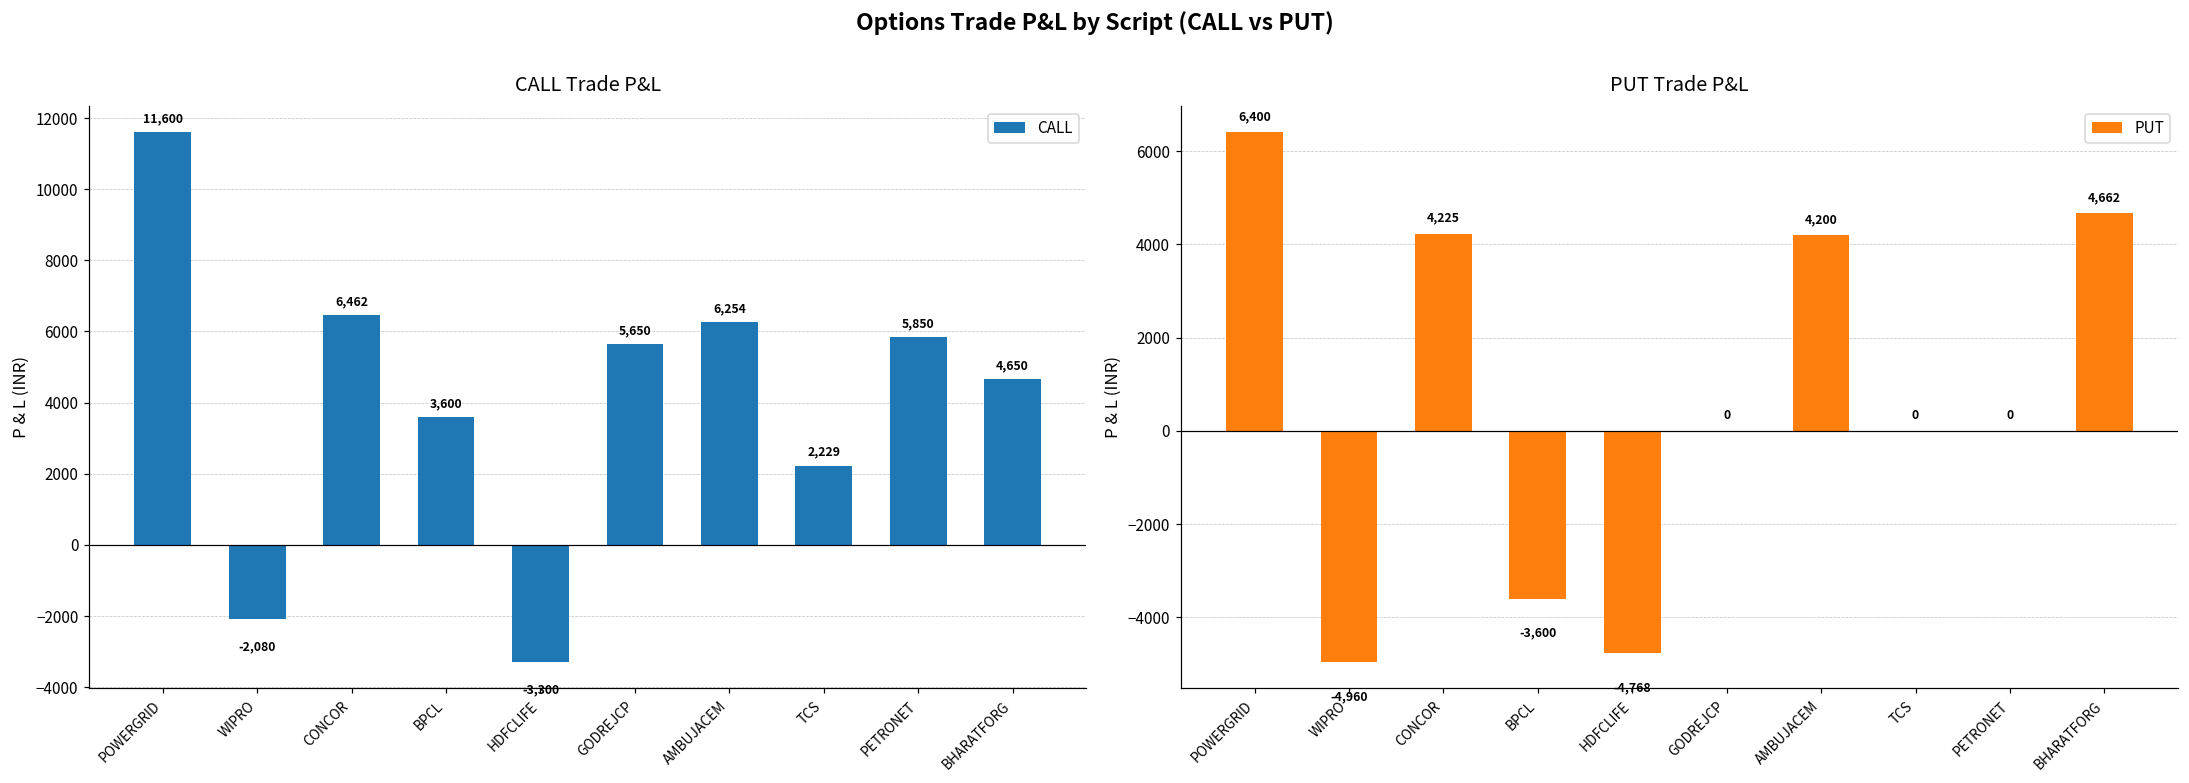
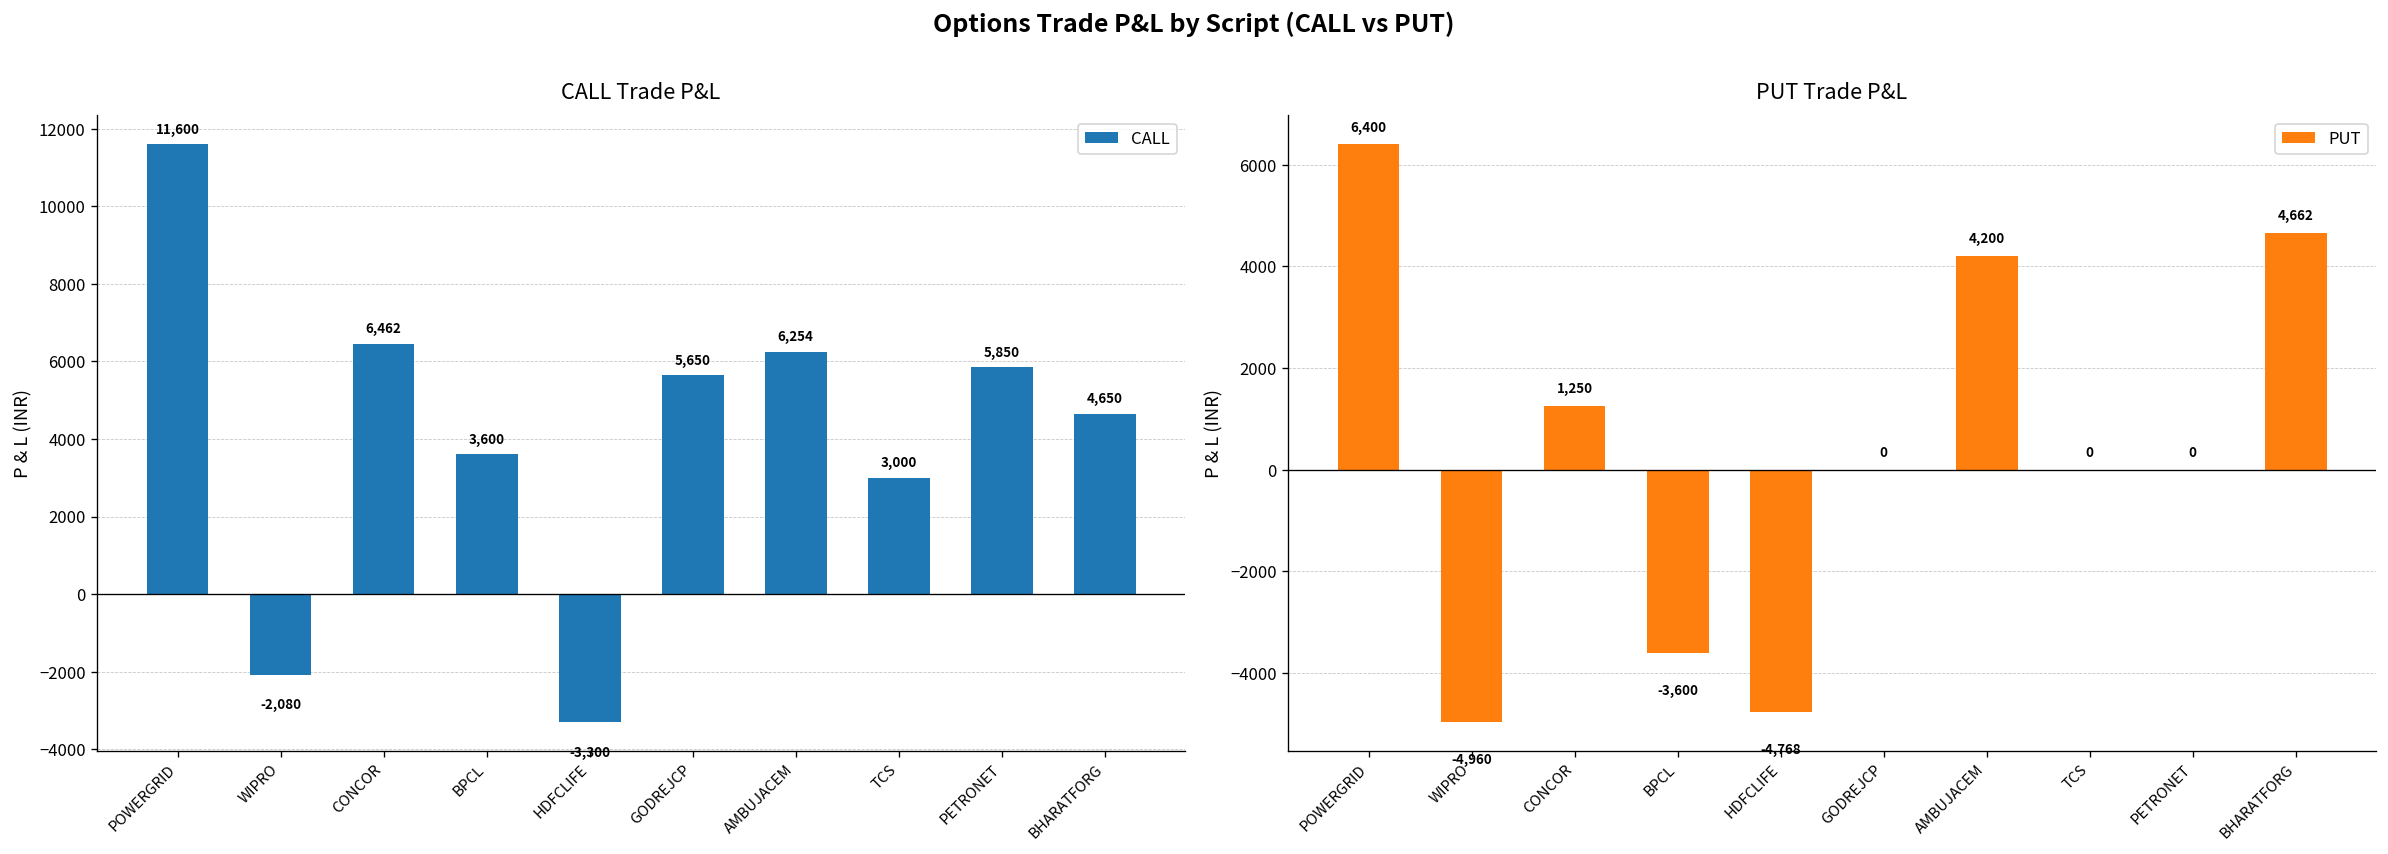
  {
    "CALL Trade P&L": {
      "POWERGRID": "11,600",
      "WIPRO": "-2,080",
      "CONCOR": "6,462",
      "BPCL": "3,600",
      "HDFCLIFE": "-3,300",
      "GODREJCP": "5,650",
      "AMBUJACEM": "6,254",
-     "TCS": "2,229",
+     "TCS": "3,000",
      "PETRONET": "5,850",
      "BHARATFORG": "4,650"
    },
    "PUT Trade P&L": {
      "POWERGRID": "6,400",
-     "CONCOR": "4,225",
+     "CONCOR": "1,250",
      "GODREJCP": "0",
      "AMBUJACEM": "4,200",
      "TCS": "0",
      "PETRONET": "0",
      "BHARATFORG": "4,662"
    }
  }
